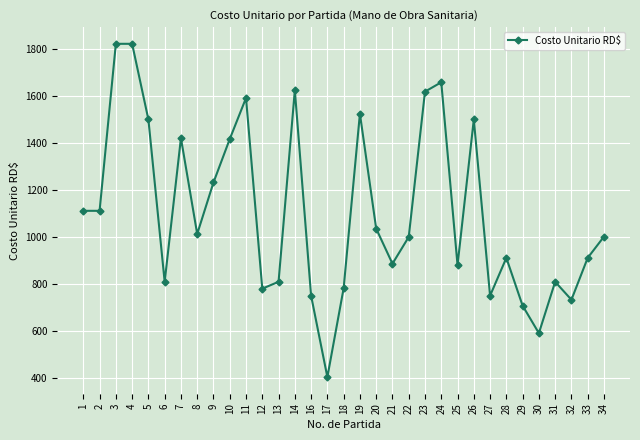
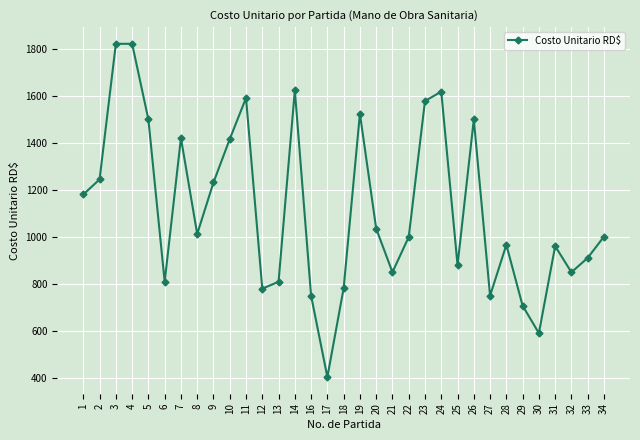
  {
-   "1": 1110,
-   "2": 1110,
+   "1": 1180,
+   "2": 1250,
    "3": 1820,
    "4": 1820,
    "5": 1500,
    "6": 810,
    "7": 1420,
    "8": 1010,
    "9": 1230,
    "10": 1420,
    "11": 1590,
    "12": 780,
    "13": 810,
    "14": 1620,
    "16": 750,
    "17": 400,
    "18": 780,
    "19": 1520,
    "20": 1040,
-   "21": 890,
+   "21": 850,
    "22": 1000,
-   "23": 1620,
-   "24": 1660,
+   "23": 1580,
+   "24": 1620,
    "25": 880,
    "26": 1500,
    "27": 750,
-   "28": 910,
+   "28": 970,
    "29": 710,
    "30": 590,
-   "31": 810,
-   "32": 730,
+   "31": 960,
+   "32": 850,
    "33": 910,
    "34": 1000
  }
